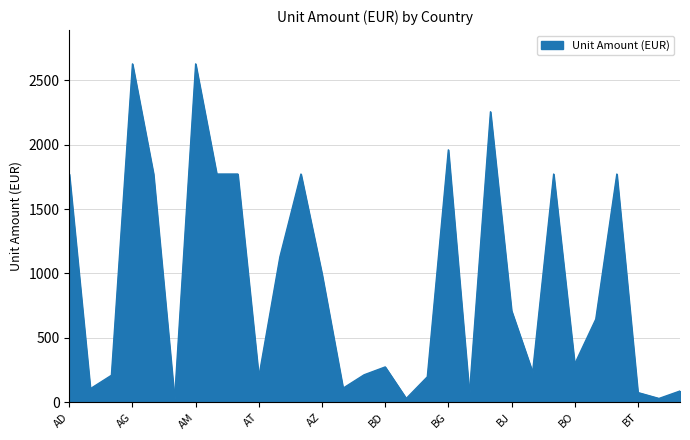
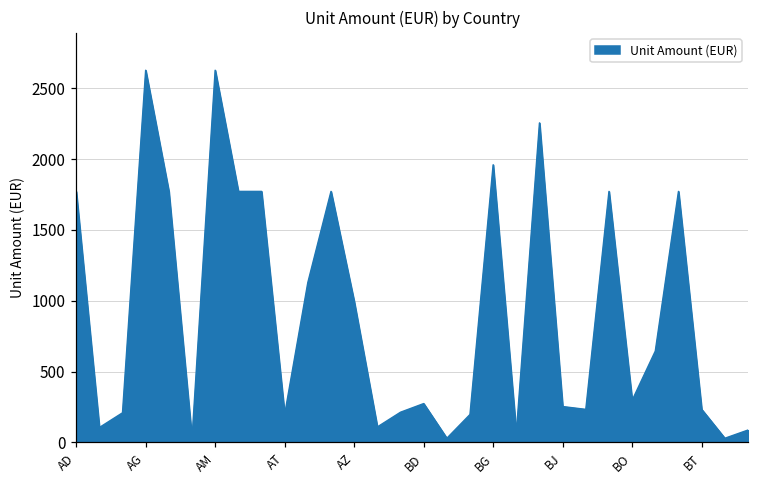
  {
    "AD": 1770,
    "AG": 2630,
    "AM": 2630,
    "AT": 200,
    "AZ": 1000,
    "BD": 270,
    "BG": 1960,
-   "BJ": 710,
+   "BJ": 250,
    "BO": 300,
-   "BT": 70
+   "BT": 230
  }
